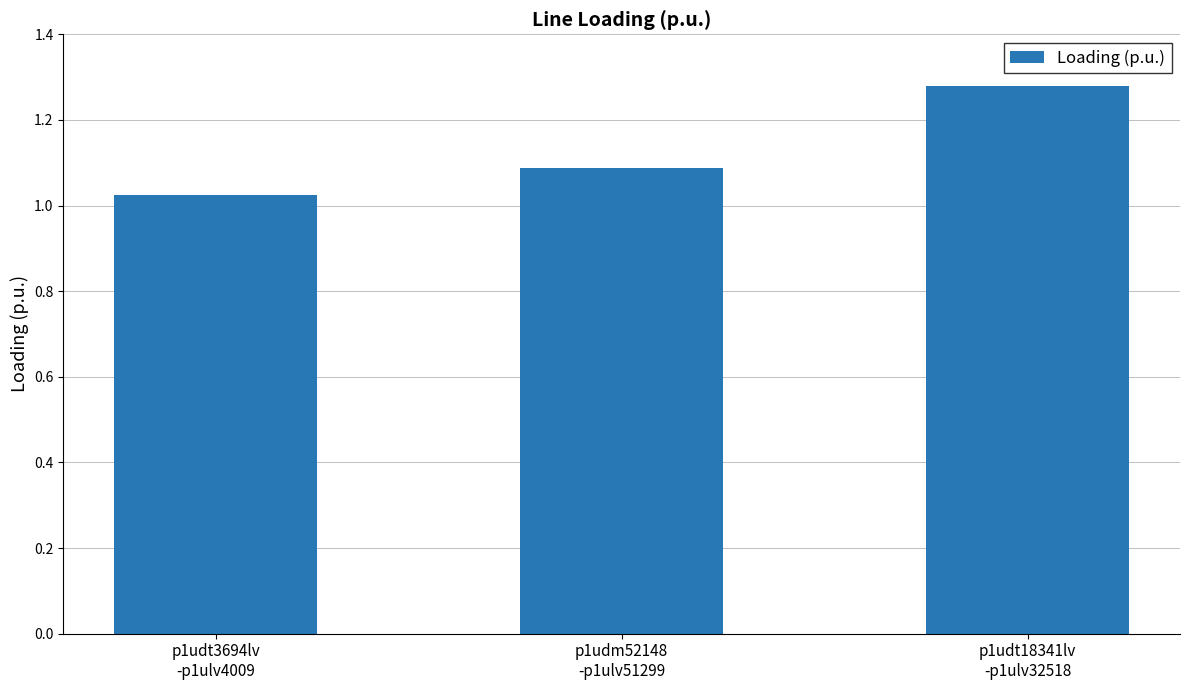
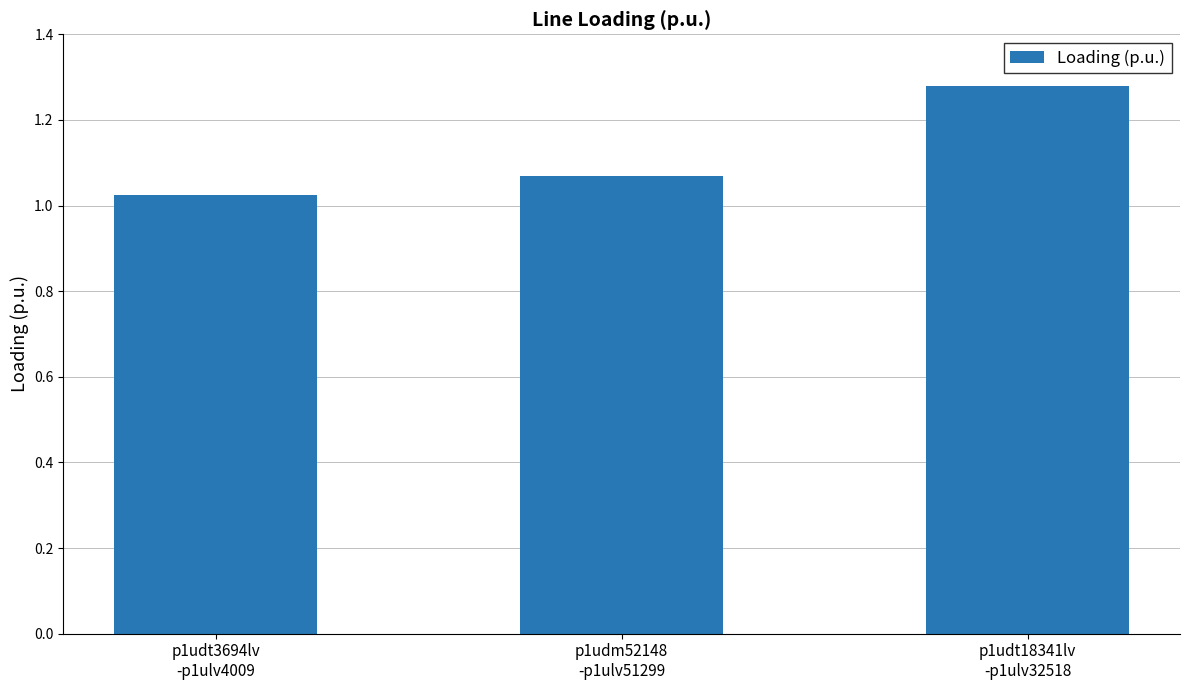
  {
    "p1udt3694lv -p1ulv4009": 1.03,
-   "p1udm52148 -p1ulv51299": 1.09,
+   "p1udm52148 -p1ulv51299": 1.07,
    "p1udt18341lv -p1ulv32518": 1.28
  }
